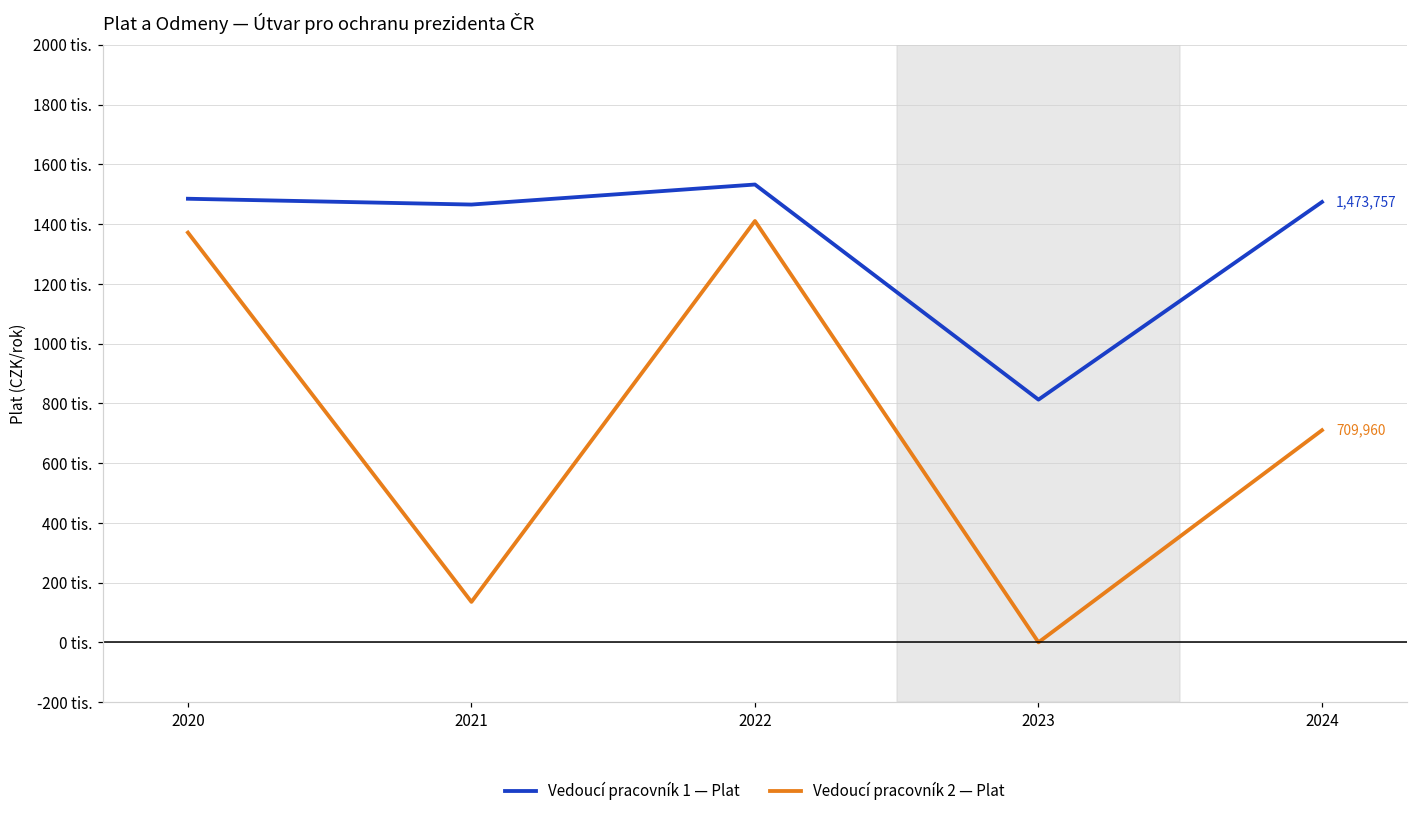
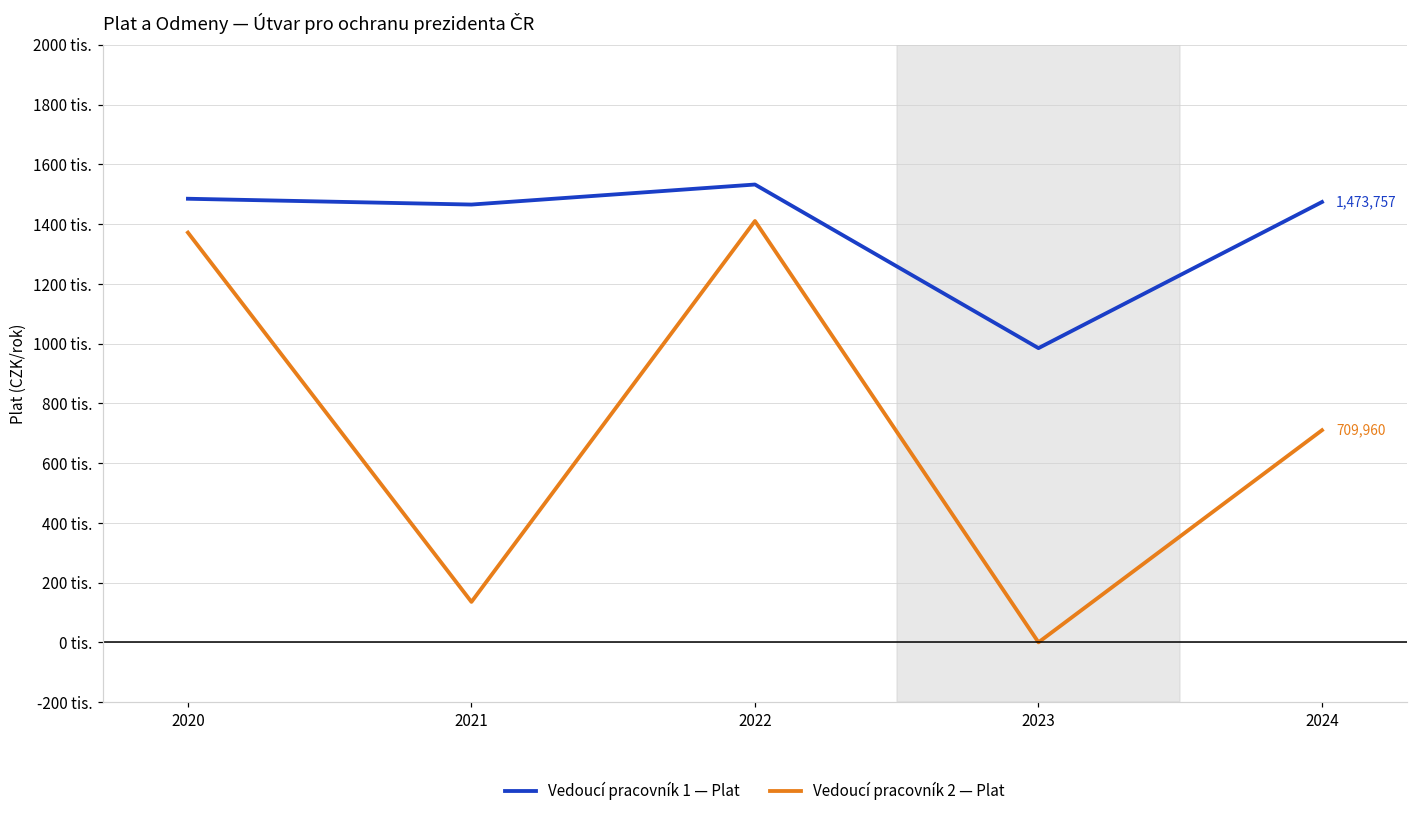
  {
    "Vedoucí pracovník 1 — Plat": {
      "2020": "1480 tis.",
      "2021": "1470 tis.",
      "2022": "1530 tis.",
-     "2023": "810 tis."
+     "2023": "980 tis."
    },
    "Vedoucí pracovník 2 — Plat": {
      "2024": "709,960"
    }
  }
